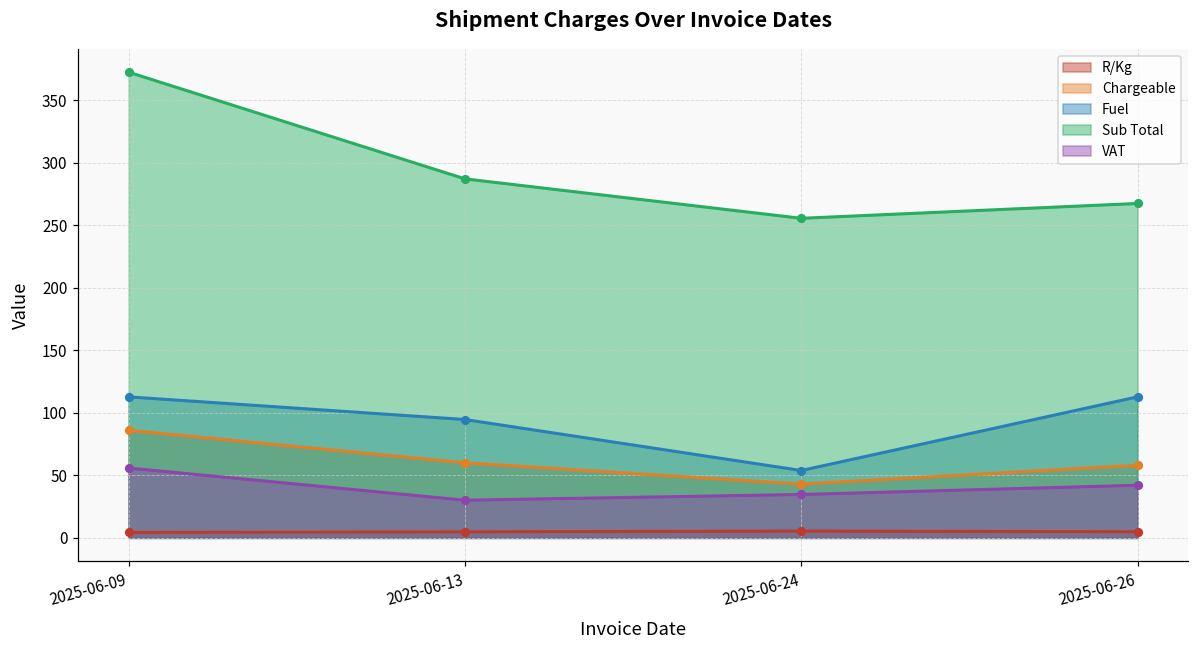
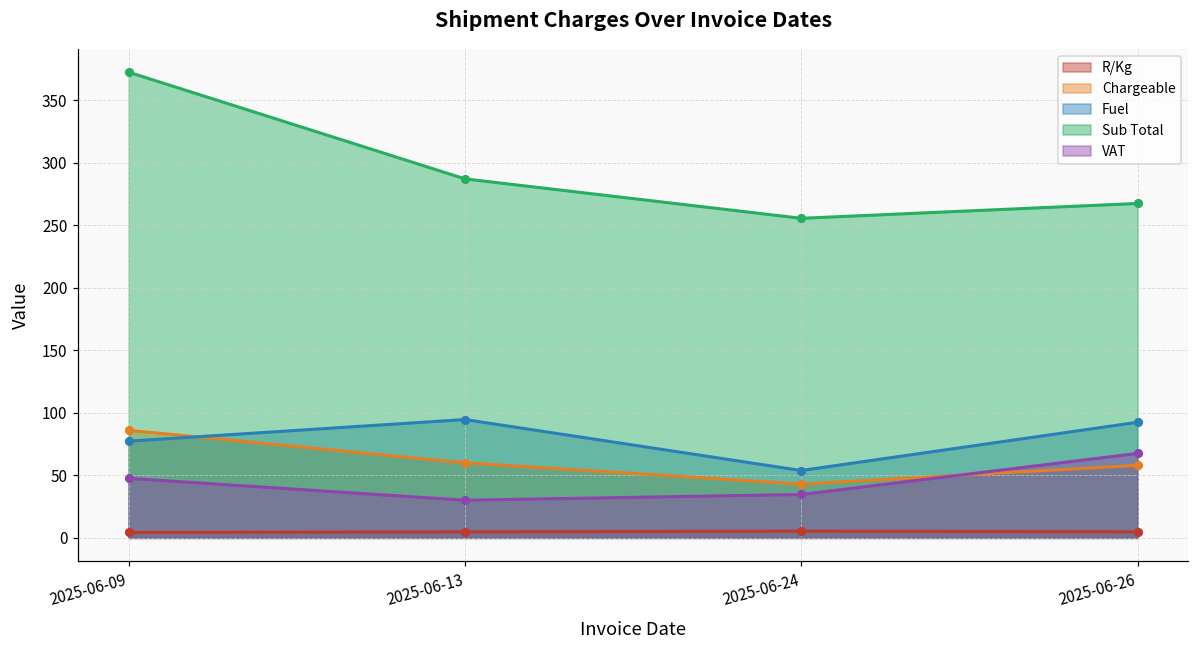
  {
    "Fuel": {
-     "2025-06-09": 113,
+     "2025-06-09": 77,
      "2025-06-13": 95,
      "2025-06-24": 54,
-     "2025-06-26": 113
+     "2025-06-26": 92
    },
    "Sub Total": {
      "2025-06-09": 372,
      "2025-06-13": 287,
      "2025-06-24": 256,
      "2025-06-26": 267
    },
    "VAT": {
-     "2025-06-09": 56,
+     "2025-06-09": 48,
      "2025-06-13": 30,
      "2025-06-24": 35,
-     "2025-06-26": 42
+     "2025-06-26": 68
    }
  }
